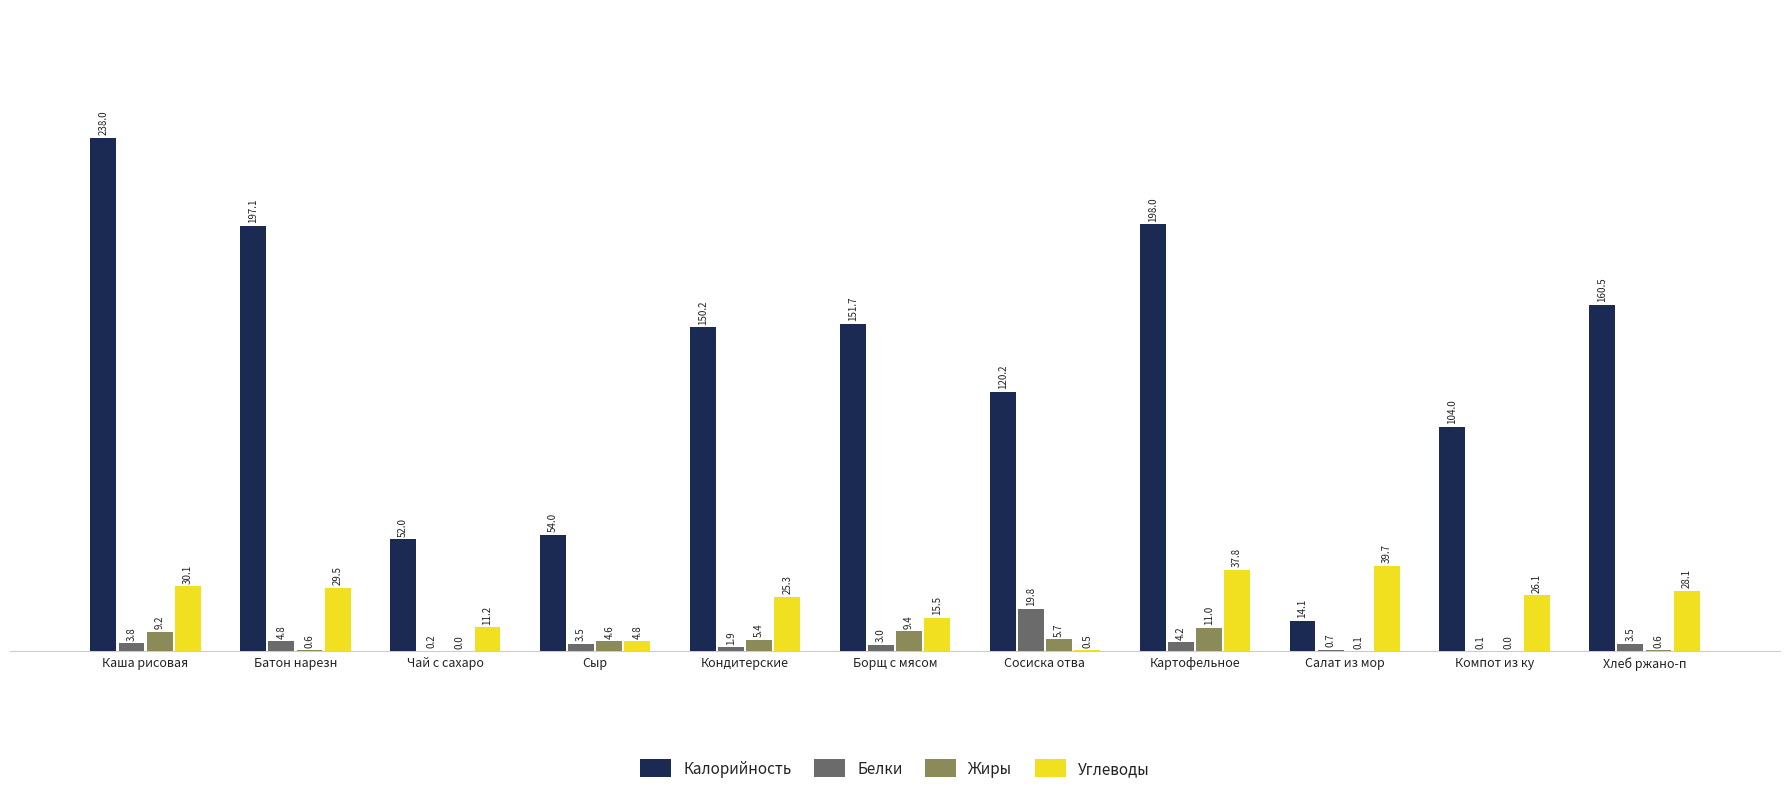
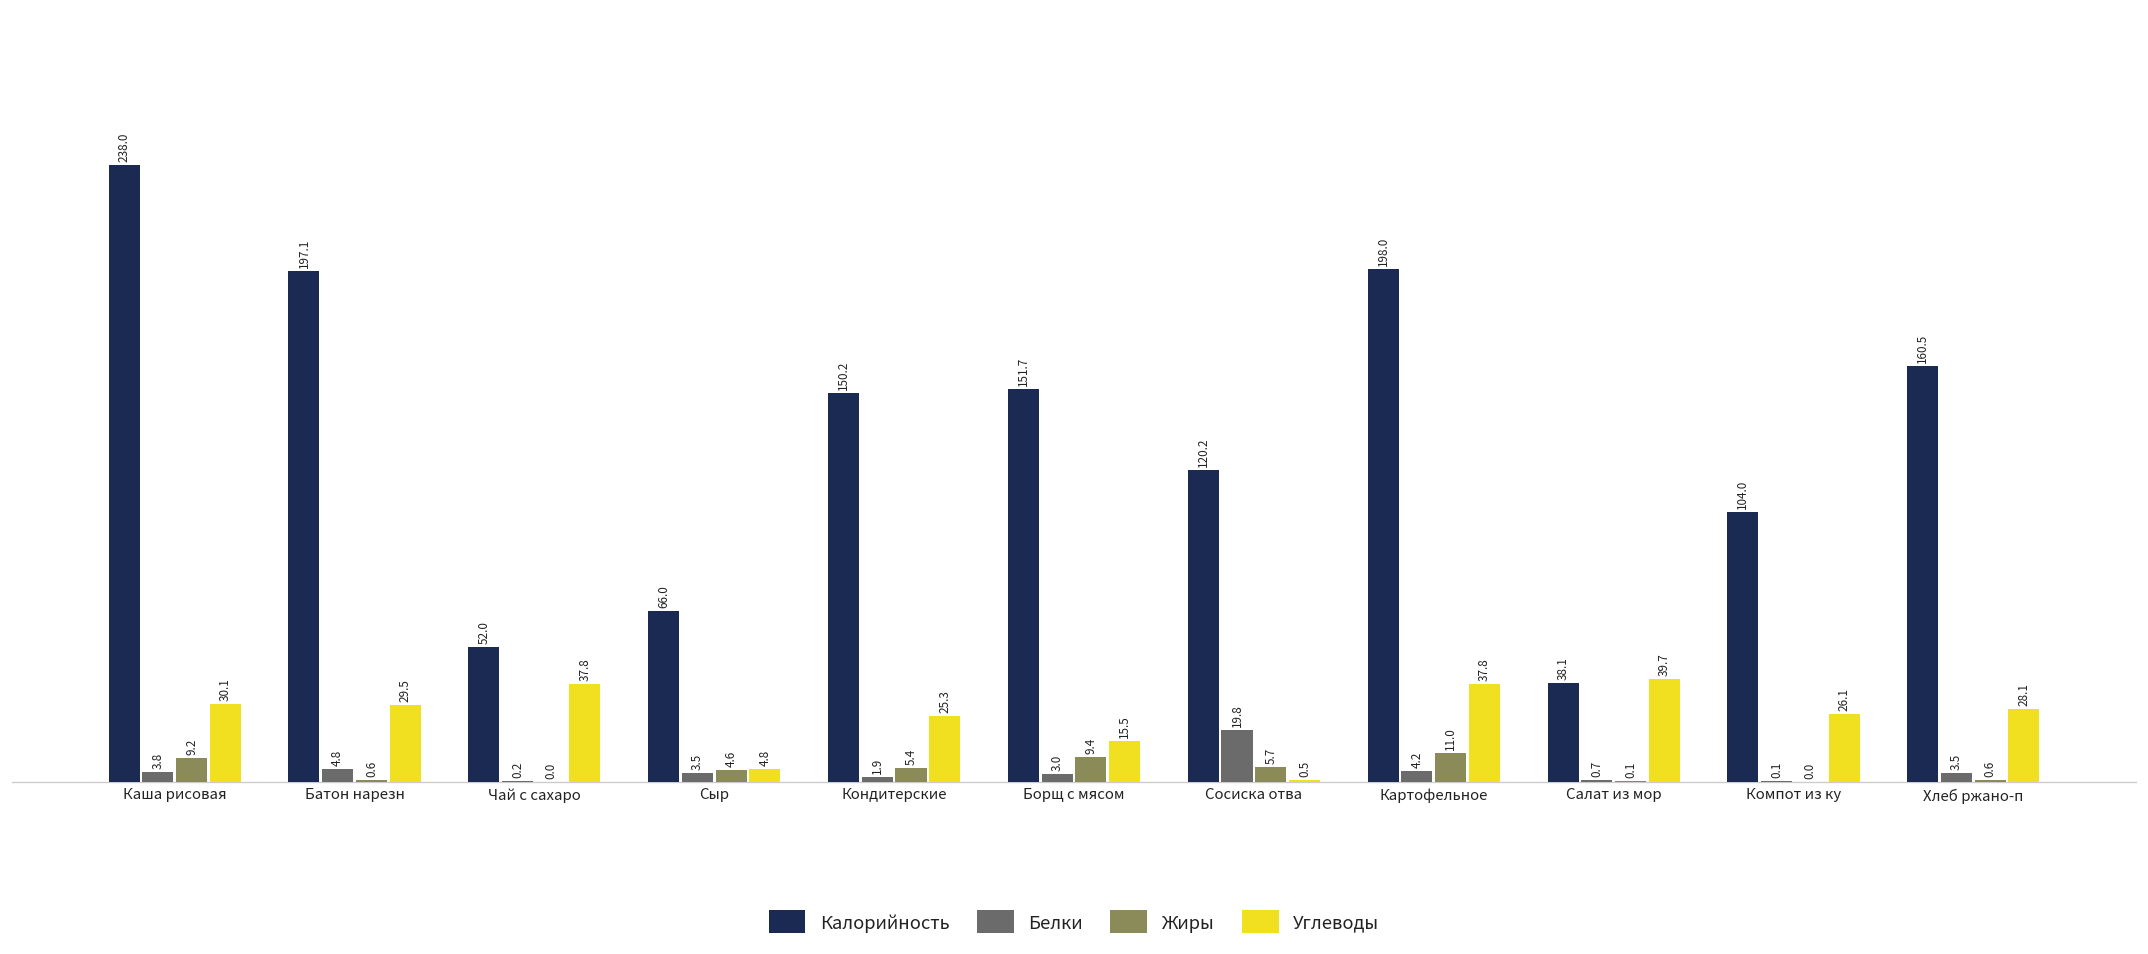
  {
    "Калорийность": {
      "Каша рисовая": 238.0,
      "Батон нарезн": 197.1,
      "Чай с сахаро": 52.0,
-     "Сыр": 54.0,
+     "Сыр": 66.0,
      "Кондитерские": 150.2,
      "Борщ с мясом": 151.7,
      "Сосиска отва": 120.2,
      "Картофельное": 198.0,
-     "Салат из мор": 14.1,
+     "Салат из мор": 38.1,
      "Компот из ку": 104.0,
      "Хлеб ржано-п": 160.5
    },
    "Углеводы": {
      "Каша рисовая": 30.1,
      "Батон нарезн": 29.5,
-     "Чай с сахаро": 11.2,
+     "Чай с сахаро": 37.8,
      "Сыр": 4.8,
      "Кондитерские": 25.3,
      "Борщ с мясом": 15.5,
      "Сосиска отва": 0.5,
      "Картофельное": 37.8,
      "Салат из мор": 39.7,
      "Компот из ку": 26.1,
      "Хлеб ржано-п": 28.1
    }
  }
